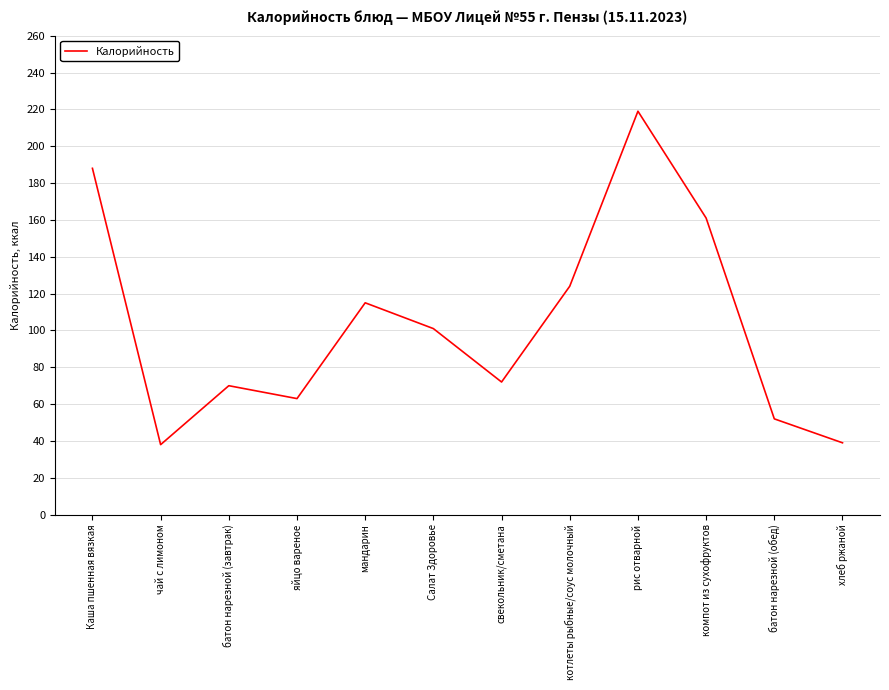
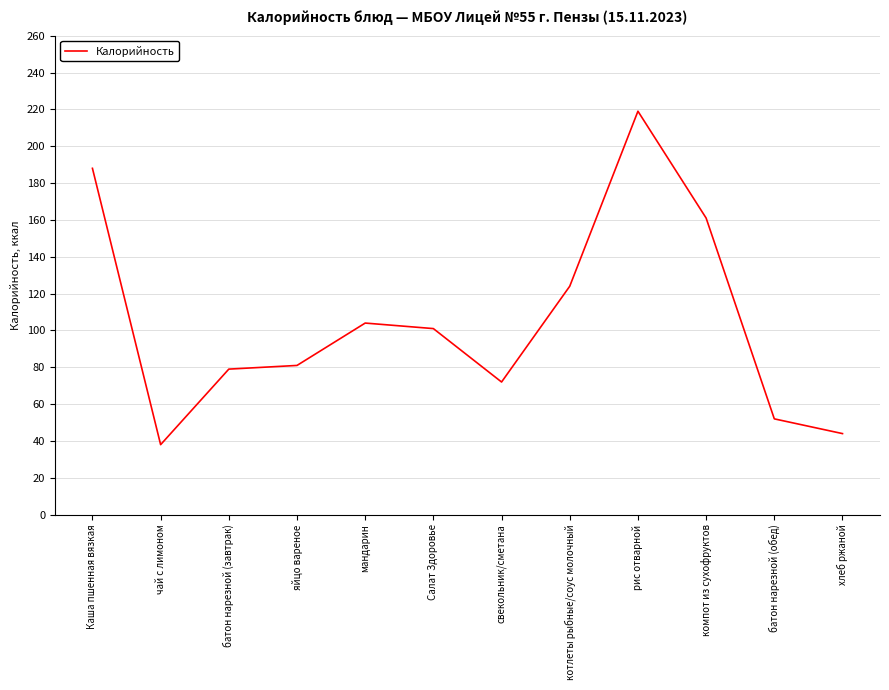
  {
    "Каша пшенная вязкая": 188,
    "чай с лимоном": 38,
-   "батон нарезной (завтрак)": 70,
-   "яйцо вареное": 63,
-   "мандарин": 115,
+   "батон нарезной (завтрак)": 79,
+   "яйцо вареное": 81,
+   "мандарин": 104,
    "Салат Здоровье": 101,
    "свекольник/сметана": 72,
    "котлеты рыбные/соус молочный": 124,
    "рис отварной": 219,
    "компот из сухофруктов": 161,
    "батон нарезной (обед)": 52,
-   "хлеб ржаной": 39
+   "хлеб ржаной": 44
  }
